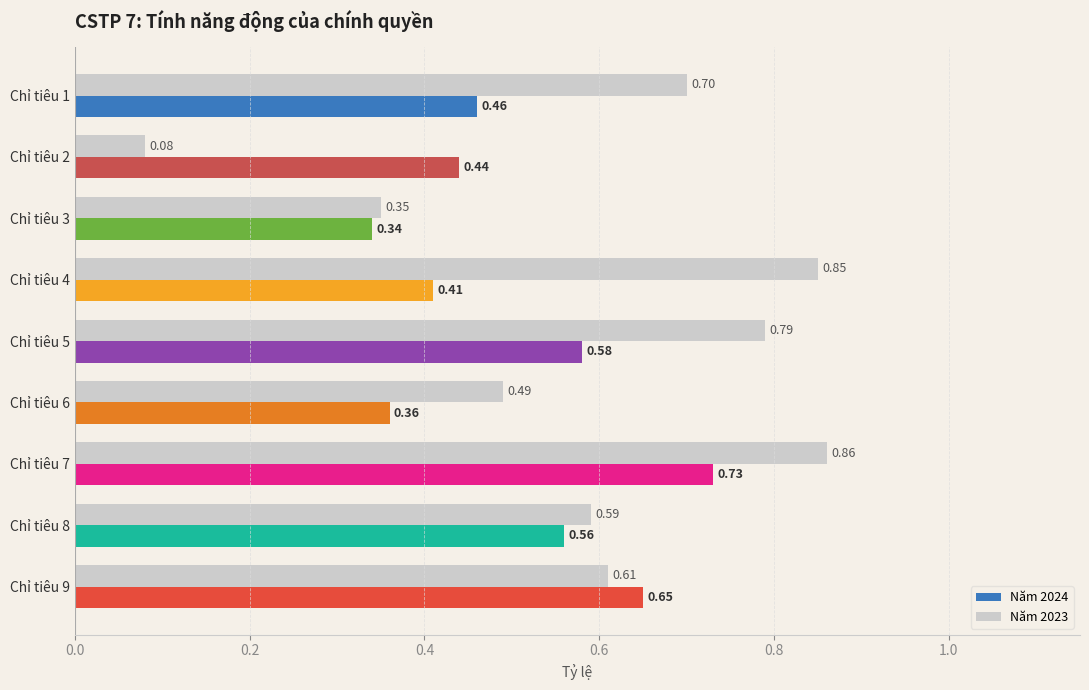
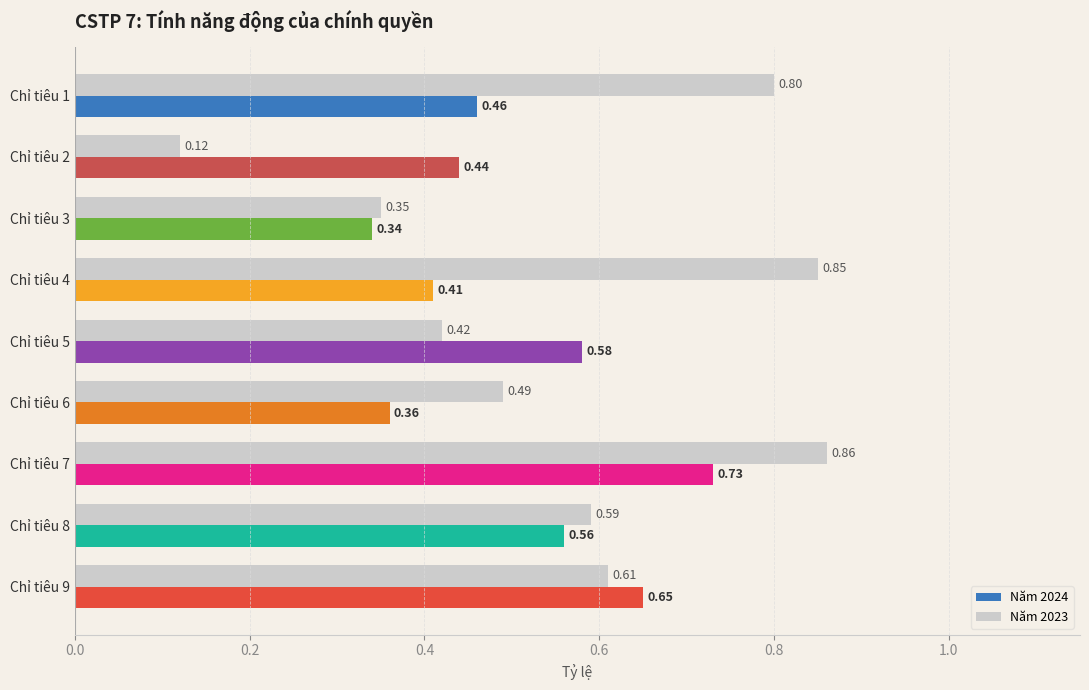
  {
    "Năm 2024": {
      "Chỉ tiêu 1": 0.46,
      "Chỉ tiêu 2": 0.44,
      "Chỉ tiêu 3": 0.34,
      "Chỉ tiêu 4": 0.41,
      "Chỉ tiêu 5": 0.58,
      "Chỉ tiêu 6": 0.36,
      "Chỉ tiêu 7": 0.73,
      "Chỉ tiêu 8": 0.56,
      "Chỉ tiêu 9": 0.65
    },
    "Năm 2023": {
-     "Chỉ tiêu 1": 0.70,
-     "Chỉ tiêu 2": 0.08,
+     "Chỉ tiêu 1": 0.80,
+     "Chỉ tiêu 2": 0.12,
      "Chỉ tiêu 3": 0.35,
      "Chỉ tiêu 4": 0.85,
-     "Chỉ tiêu 5": 0.79,
+     "Chỉ tiêu 5": 0.42,
      "Chỉ tiêu 6": 0.49,
      "Chỉ tiêu 7": 0.86,
      "Chỉ tiêu 8": 0.59,
      "Chỉ tiêu 9": 0.61
    }
  }
